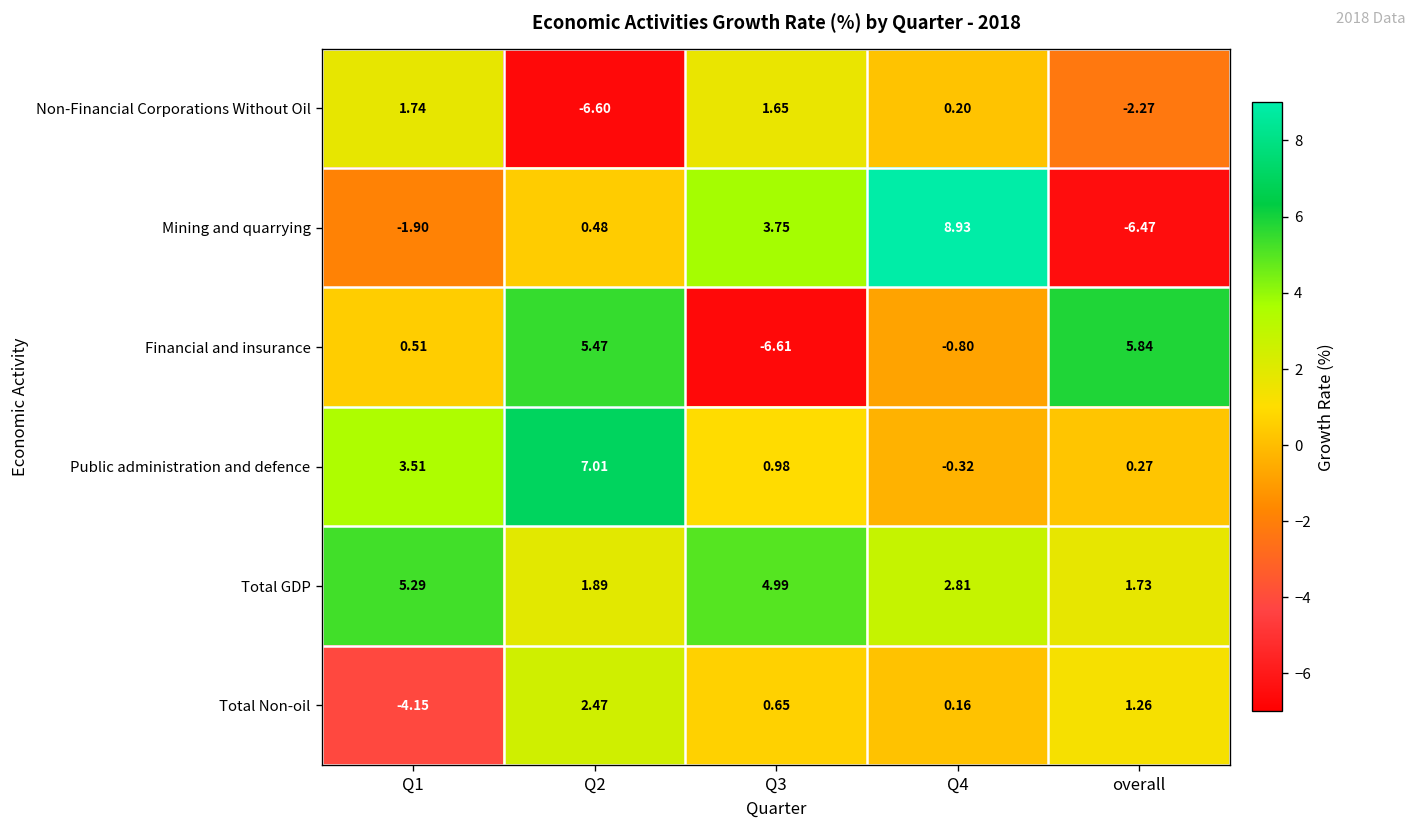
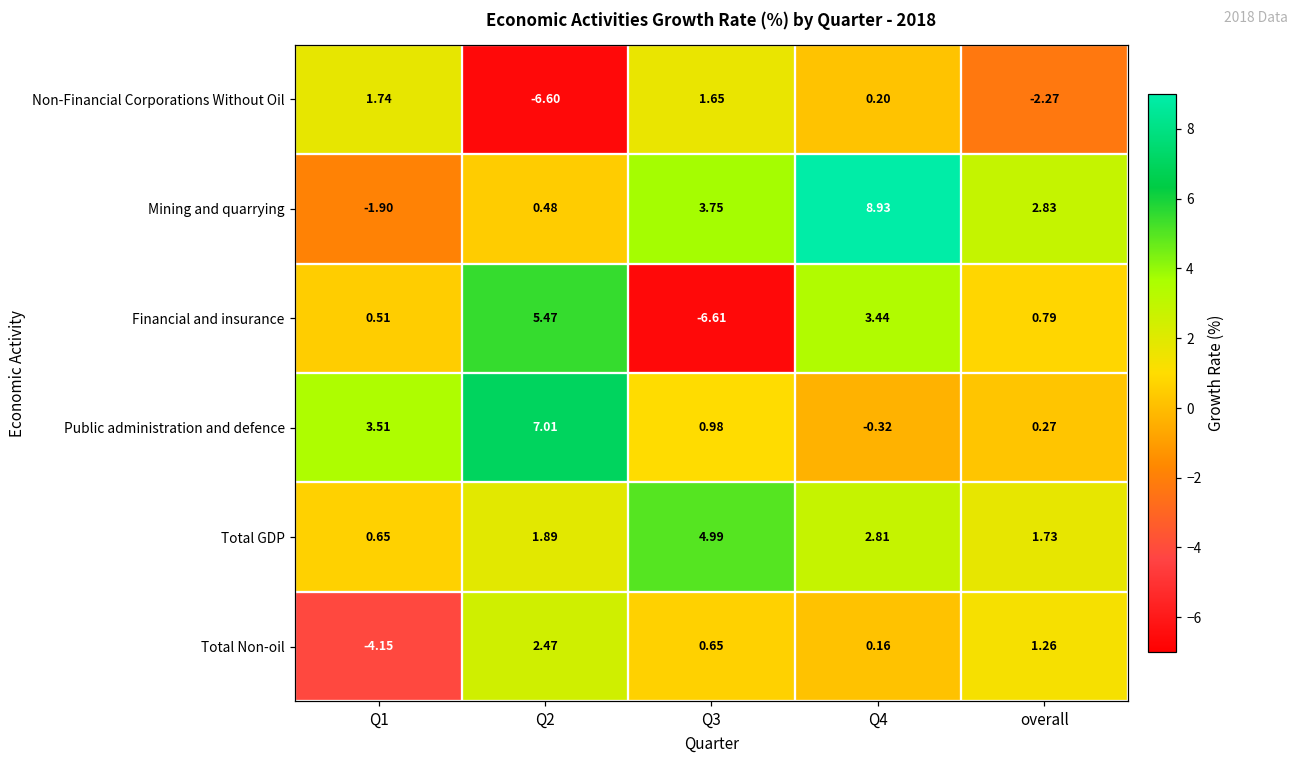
  {
    "Non-Financial Corporations Without Oil": {
      "Q1": 1.74,
      "Q2": -6.60,
      "Q3": 1.65,
      "Q4": 0.20,
      "overall": -2.27
    },
    "Mining and quarrying": {
      "Q1": -1.90,
      "Q2": 0.48,
      "Q3": 3.75,
      "Q4": 8.93,
-     "overall": -6.47
+     "overall": 2.83
    },
    "Financial and insurance": {
      "Q1": 0.51,
      "Q2": 5.47,
      "Q3": -6.61,
-     "Q4": -0.80,
-     "overall": 5.84
+     "Q4": 3.44,
+     "overall": 0.79
    },
    "Public administration and defence": {
      "Q1": 3.51,
      "Q2": 7.01,
      "Q3": 0.98,
      "Q4": -0.32,
      "overall": 0.27
    },
    "Total GDP": {
-     "Q1": 5.29,
+     "Q1": 0.65,
      "Q2": 1.89,
      "Q3": 4.99,
      "Q4": 2.81,
      "overall": 1.73
    },
    "Total Non-oil": {
      "Q1": -4.15,
      "Q2": 2.47,
      "Q3": 0.65,
      "Q4": 0.16,
      "overall": 1.26
    }
  }
